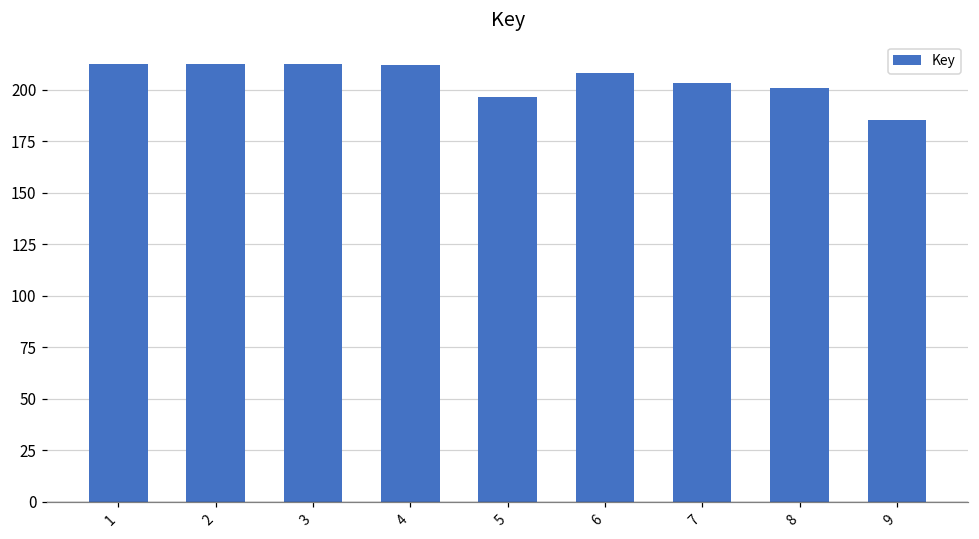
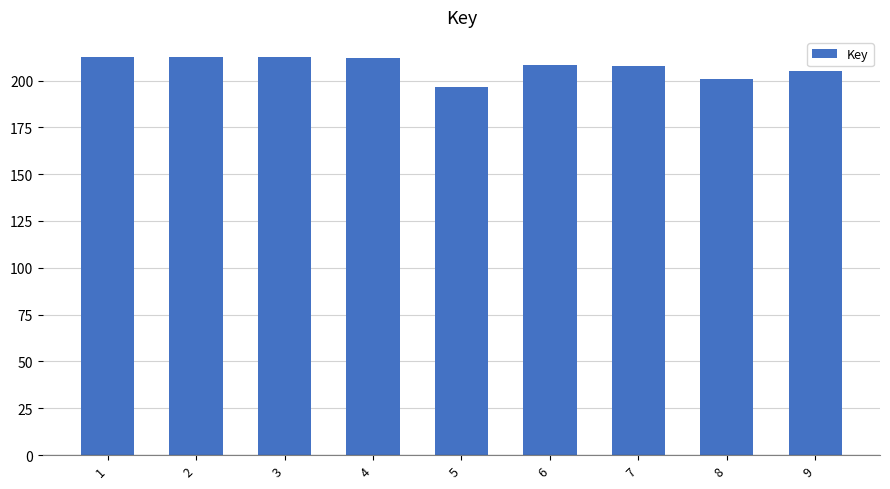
  {
    "1": 213,
    "2": 213,
    "3": 213,
    "4": 212,
    "5": 197,
    "6": 208,
-   "7": 203,
+   "7": 208,
    "8": 201,
-   "9": 185
+   "9": 205
  }
